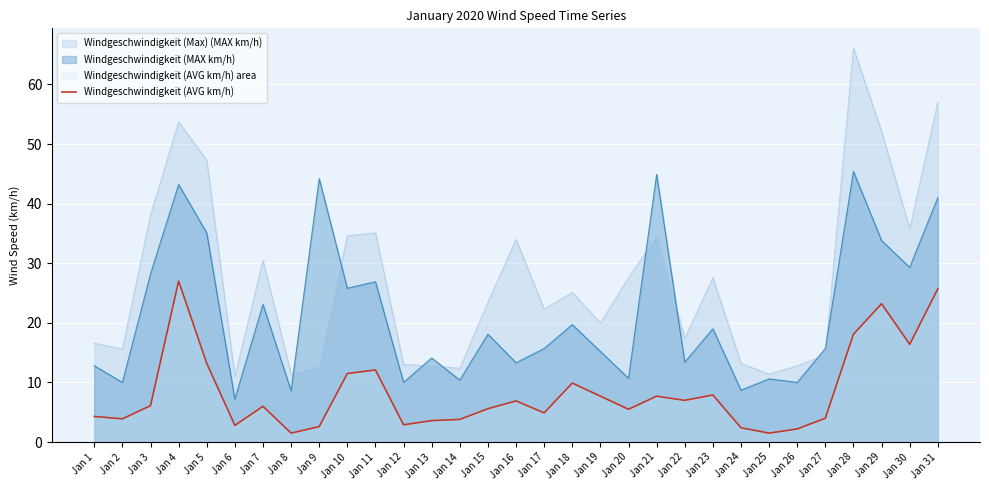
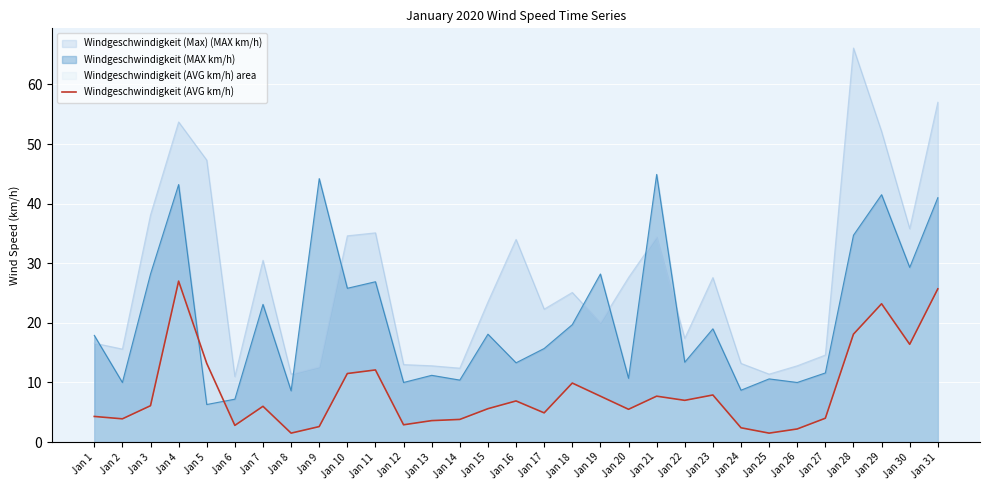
  {
    "Windgeschwindigkeit (MAX km/h)": {
-     "Jan 1": 13,
+     "Jan 1": 18,
      "Jan 2": 10,
      "Jan 3": 28,
      "Jan 4": 43,
-     "Jan 5": 35,
+     "Jan 5": 6,
      "Jan 6": 7,
      "Jan 7": 23,
      "Jan 8": 9,
      "Jan 9": 44,
      "Jan 10": 26,
      "Jan 11": 27,
      "Jan 12": 10,
-     "Jan 13": 14,
+     "Jan 13": 11,
      "Jan 14": 10,
      "Jan 15": 18,
      "Jan 16": 13,
      "Jan 17": 16,
      "Jan 18": 20,
-     "Jan 19": 15,
+     "Jan 19": 28,
      "Jan 20": 11,
      "Jan 21": 45,
      "Jan 22": 13,
      "Jan 23": 19,
      "Jan 24": 9,
      "Jan 25": 11,
      "Jan 26": 10,
-     "Jan 27": 16,
-     "Jan 28": 45,
-     "Jan 29": 34,
+     "Jan 27": 12,
+     "Jan 28": 35,
+     "Jan 29": 42,
      "Jan 30": 29,
      "Jan 31": 41
    }
  }
